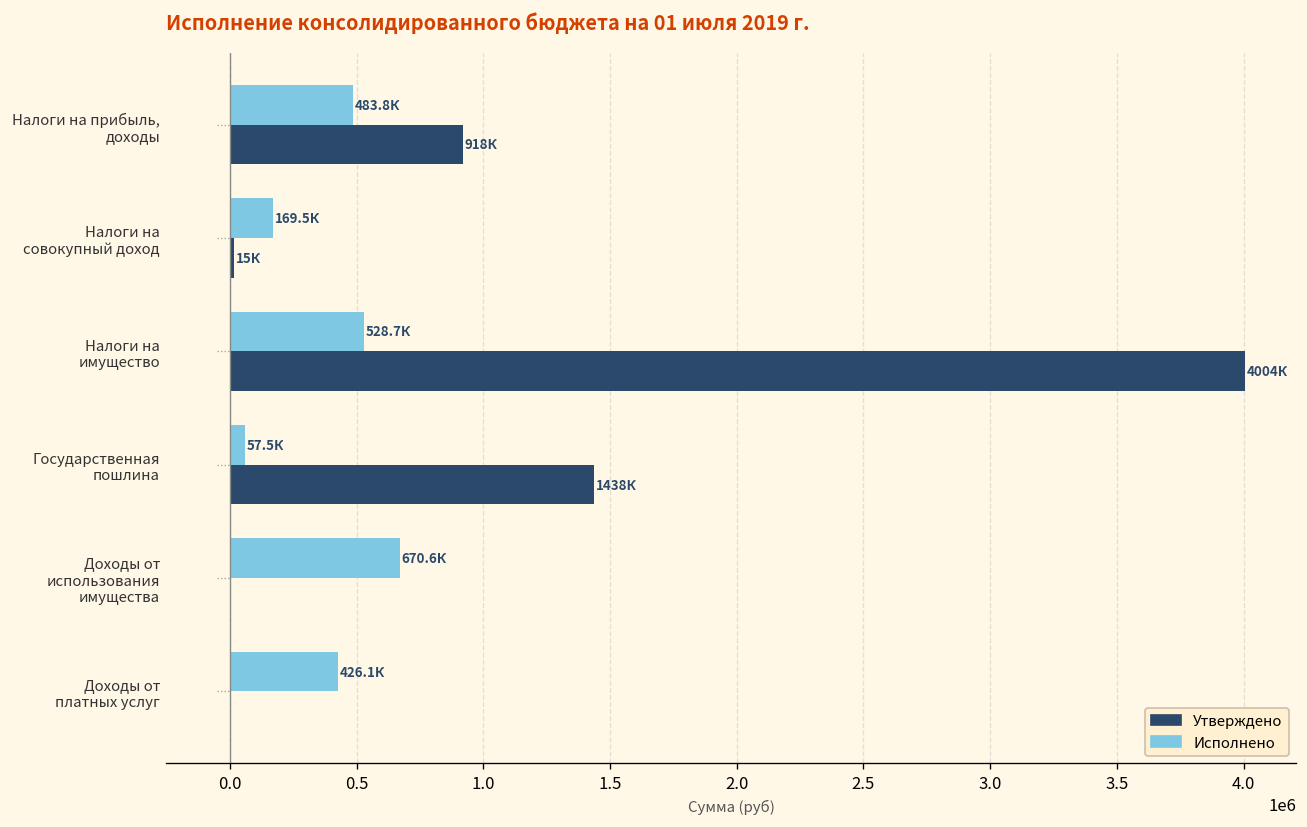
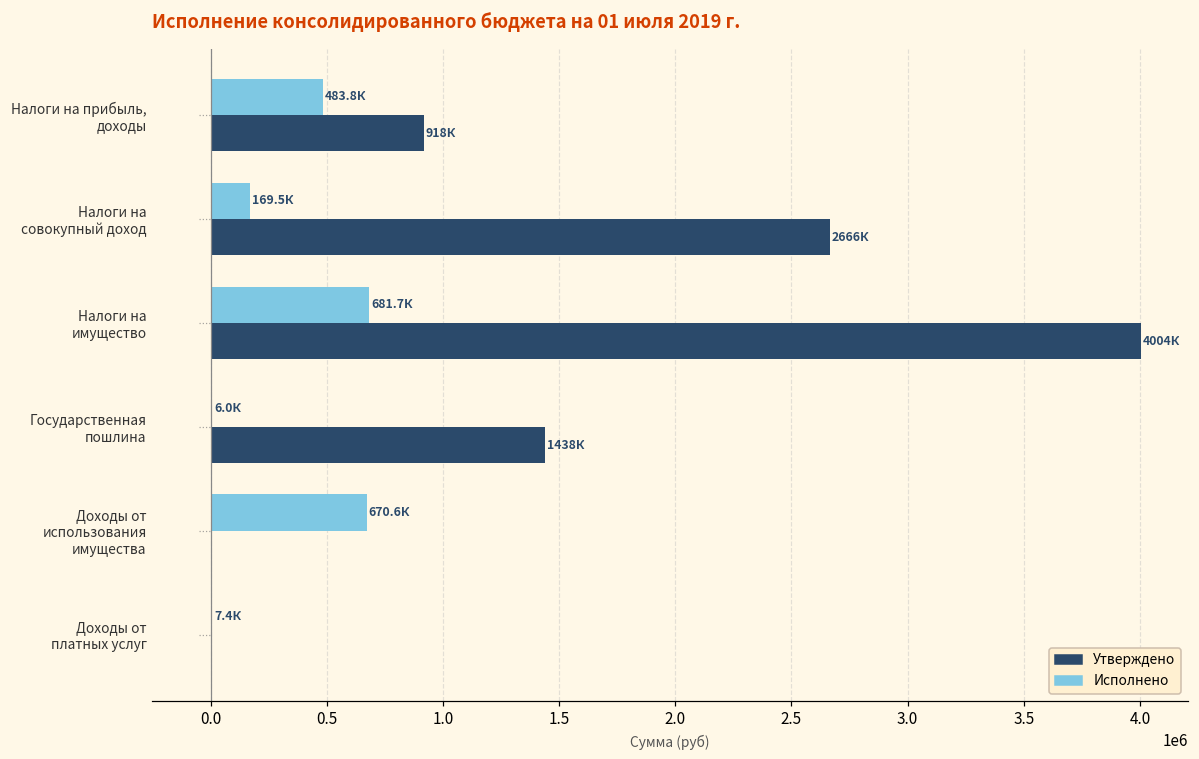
  {
    "Утверждено": {
-     "Налоги на совокупный доход": "15К"
+     "Налоги на совокупный доход": "2666К"
    },
    "Исполнено": {
-     "Налоги на имущество": "528.7К",
-     "Государственная пошлина": "57.5К",
-     "Доходы от платных услуг": "426.1К"
+     "Налоги на имущество": "681.7К",
+     "Государственная пошлина": "6.0К",
+     "Доходы от платных услуг": "7.4К"
    }
  }
